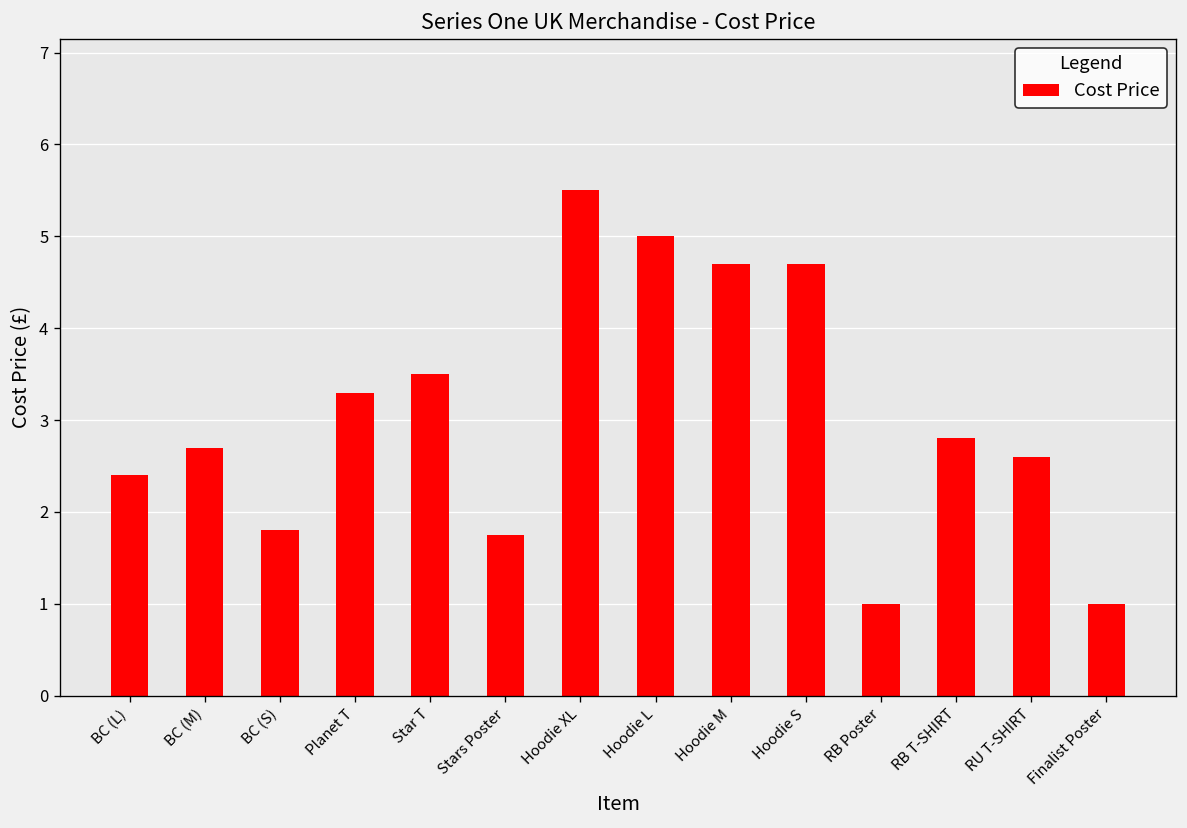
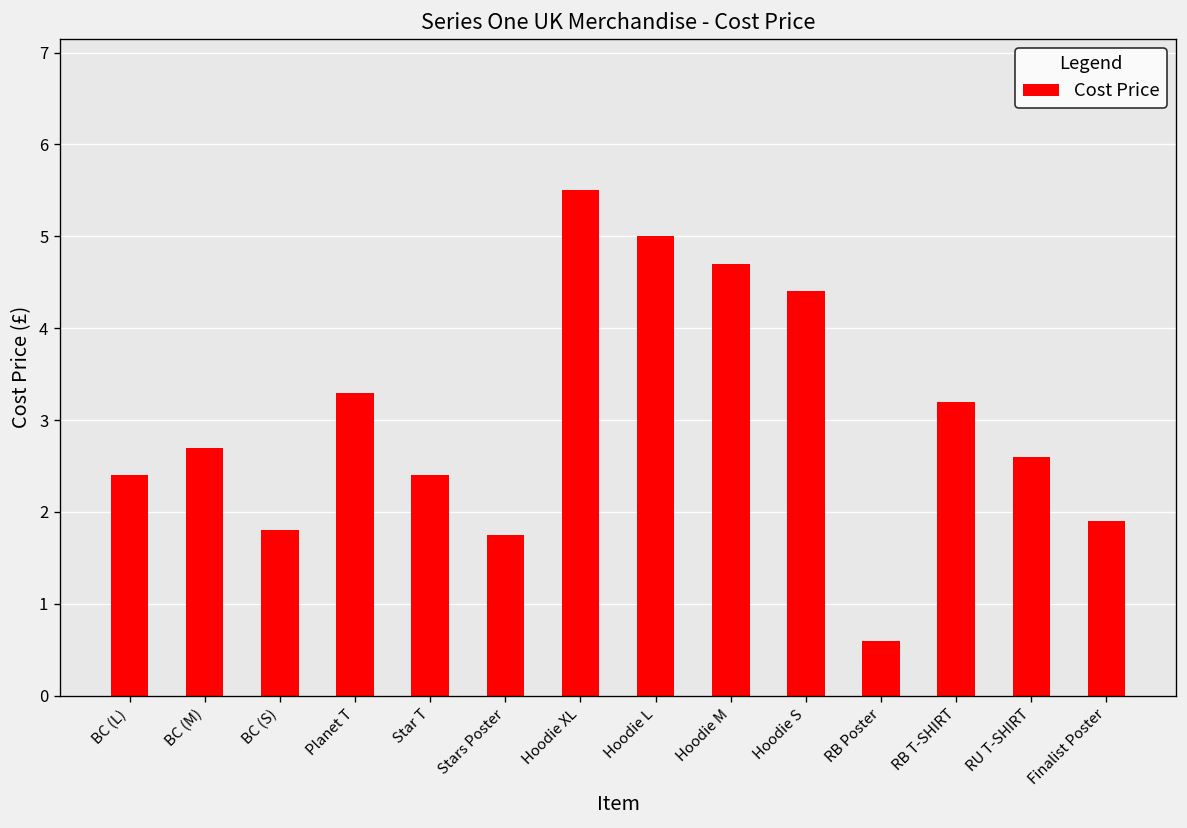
  {
    "BC (L)": 2.4,
    "BC (M)": 2.7,
    "BC (S)": 1.8,
    "Planet T": 3.3,
-   "Star T": 3.5,
+   "Star T": 2.4,
    "Stars Poster": 1.8,
    "Hoodie XL": 5.5,
    "Hoodie L": 5.0,
    "Hoodie M": 4.7,
-   "Hoodie S": 4.7,
-   "RB Poster": 1.0,
-   "RB T-SHIRT": 2.8,
+   "Hoodie S": 4.4,
+   "RB Poster": 0.6,
+   "RB T-SHIRT": 3.2,
    "RU T-SHIRT": 2.6,
-   "Finalist Poster": 1.0
+   "Finalist Poster": 1.9
  }
